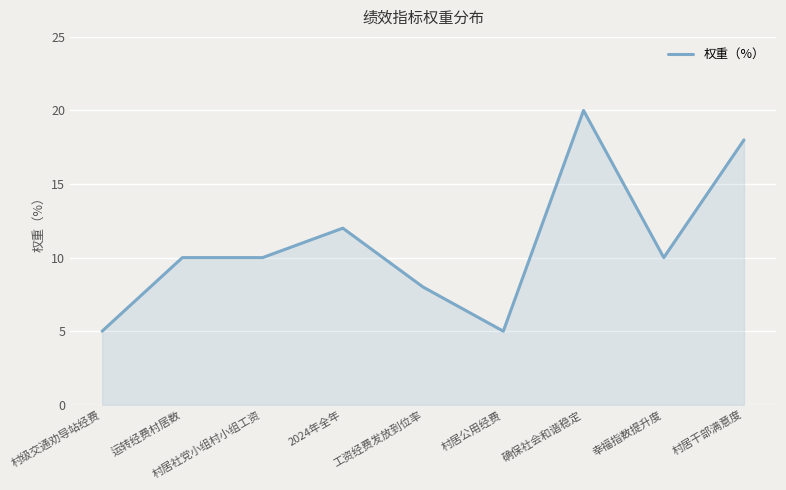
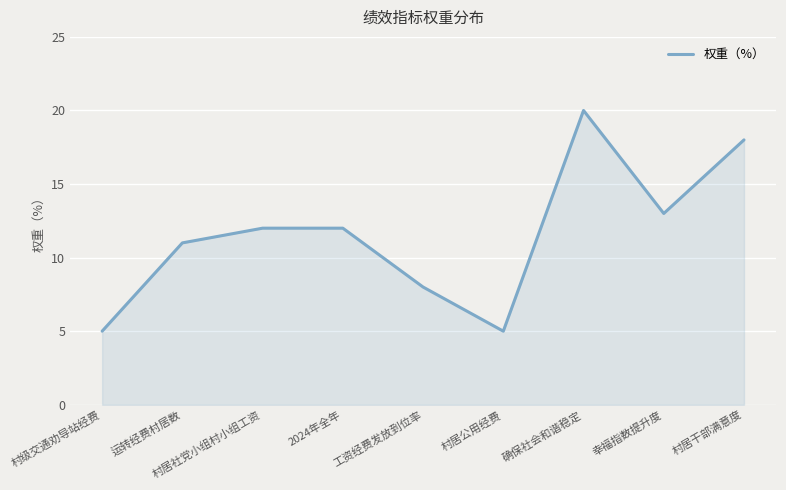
  {
    "村级交通劝导站经费": 5,
-   "运转经费村居数": 10,
-   "村居社党小组村小组工资": 10,
+   "运转经费村居数": 11,
+   "村居社党小组村小组工资": 12,
    "2024年全年": 12,
    "工资经费发放到位率": 8,
    "村居公用经费": 5,
    "确保社会和谐稳定": 20,
-   "幸福指数提升度": 10,
+   "幸福指数提升度": 13,
    "村居干部满意度": 18
  }
